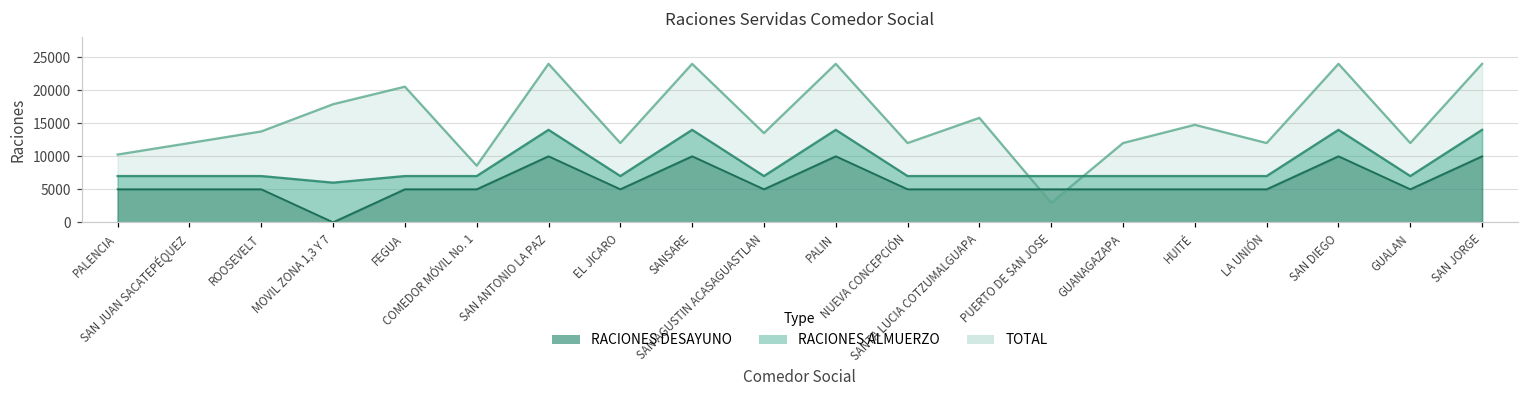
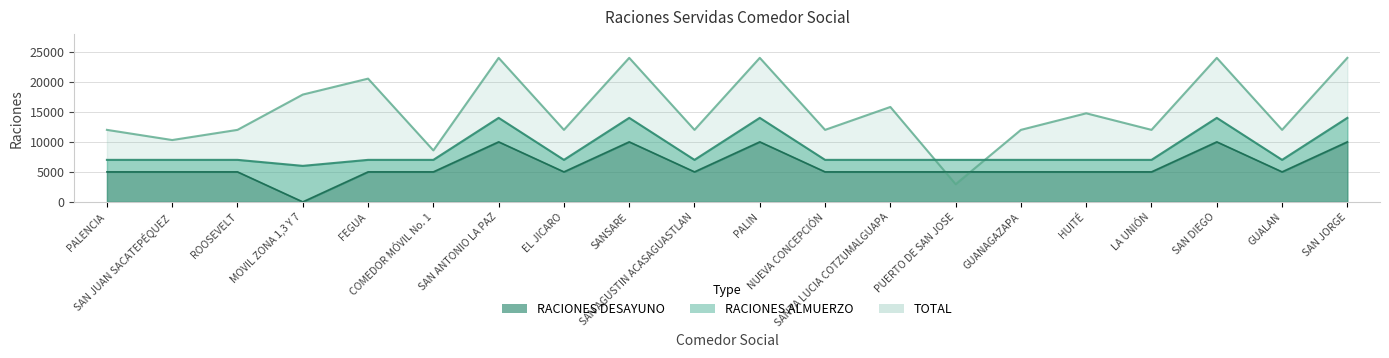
  {
    "TOTAL": {
-     "PALENCIA": 10000,
-     "SAN JUAN SACATEPÉQUEZ": 12000,
-     "ROOSEVELT": 14000,
+     "PALENCIA": 12000,
+     "SAN JUAN SACATEPÉQUEZ": 10000,
+     "ROOSEVELT": 12000,
      "MOVIL ZONA 1,3 Y 7": 18000,
      "FEGUA": 21000,
      "COMEDOR MÓVIL No. 1": 9000,
      "SAN ANTONIO LA PAZ": 24000,
      "EL JICARO": 12000,
      "SANSARE": 24000,
-     "SAN AGUSTIN ACASAGUASTLAN": 14000,
+     "SAN AGUSTIN ACASAGUASTLAN": 12000,
      "PALIN": 24000,
      "NUEVA CONCEPCIÓN": 12000,
      "SANTA LUCIA COTZUMALGUAPA": 16000,
      "PUERTO DE SAN JOSE": 3000,
      "GUANAGAZAPA": 12000,
      "HUITÉ": 15000,
      "LA UNIÓN": 12000,
      "SAN DIEGO": 24000,
      "GUALAN": 12000,
      "SAN JORGE": 24000
    }
  }
